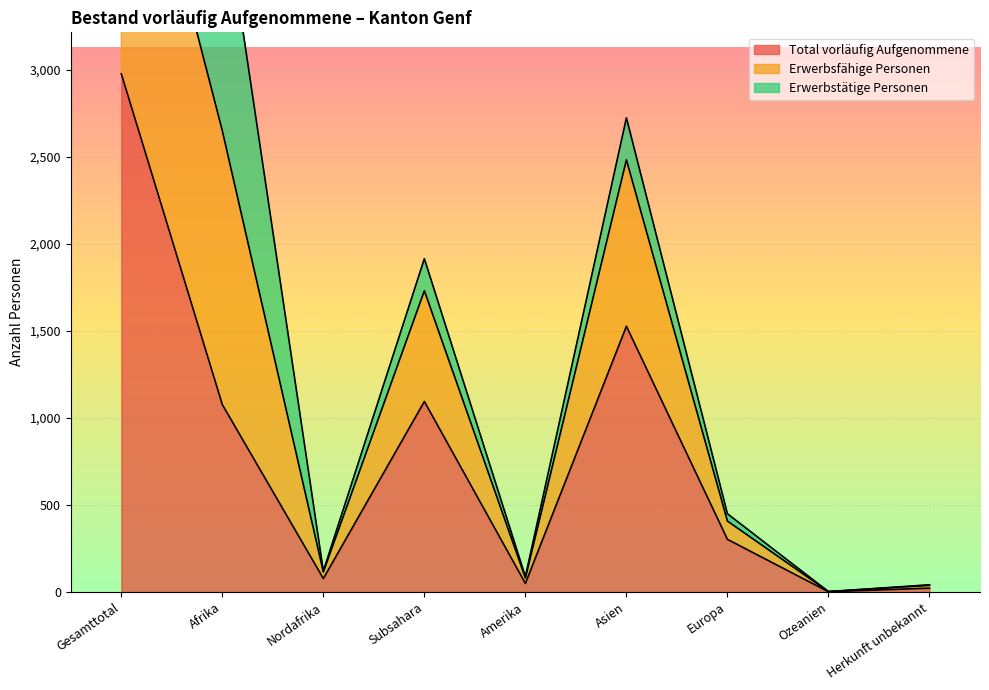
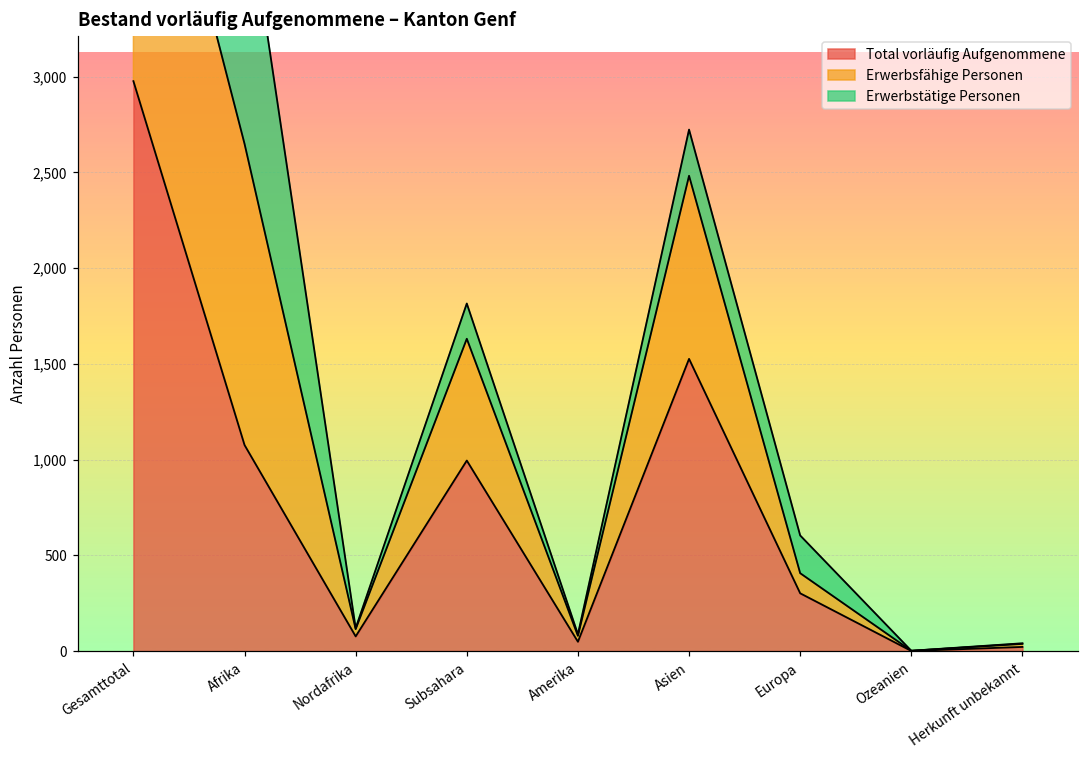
  {
    "Total vorläufig Aufgenommene": {
      "Gesamttotal": "2,980",
      "Afrika": "1,080",
      "Nordafrika": "80",
-     "Subsahara": "1,090",
+     "Subsahara": "1,000",
      "Amerika": "50",
      "Asien": "1,530",
      "Europa": "300",
      "Herkunft unbekannt": "20"
    },
    "Erwerbsfähige Personen": {
      "Afrika": "1,570",
      "Subsahara": "640",
      "Asien": "960",
      "Europa": "110"
    },
    "Erwerbstätige Personen": {
      "Subsahara": "180",
      "Asien": "240",
-     "Europa": "40"
+     "Europa": "200"
    }
  }
